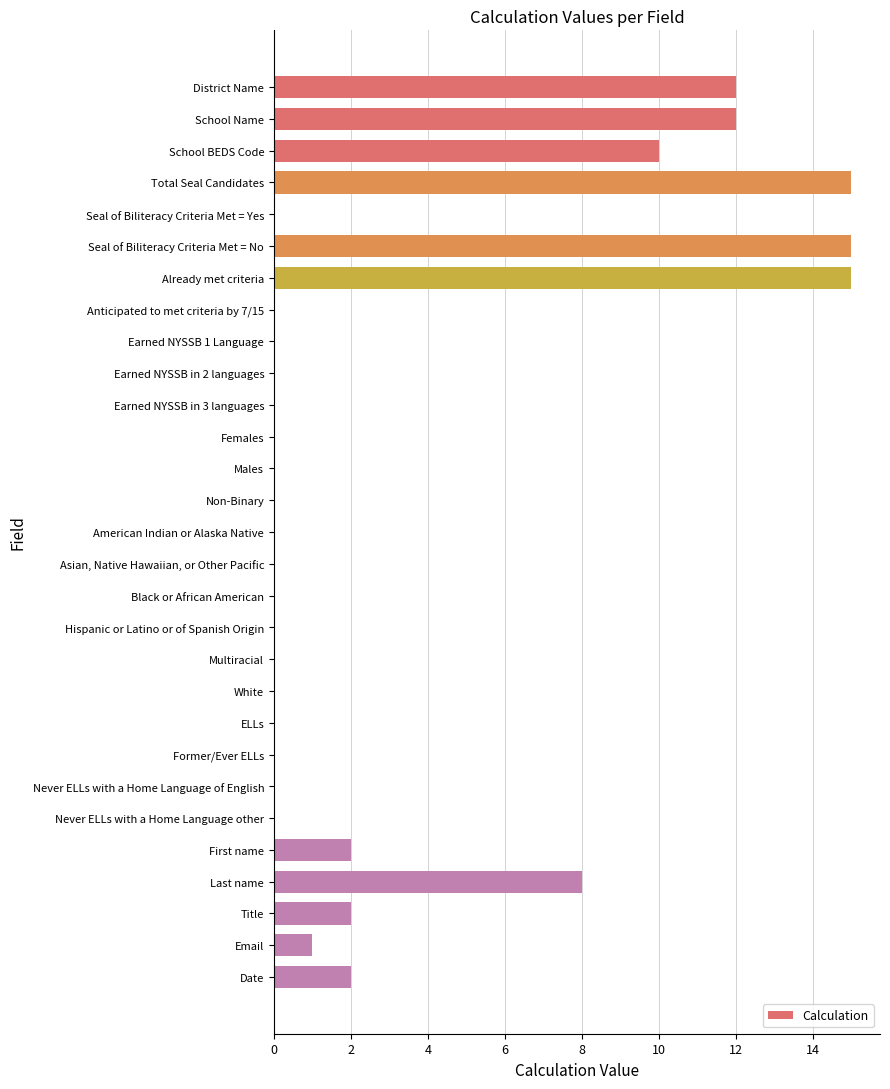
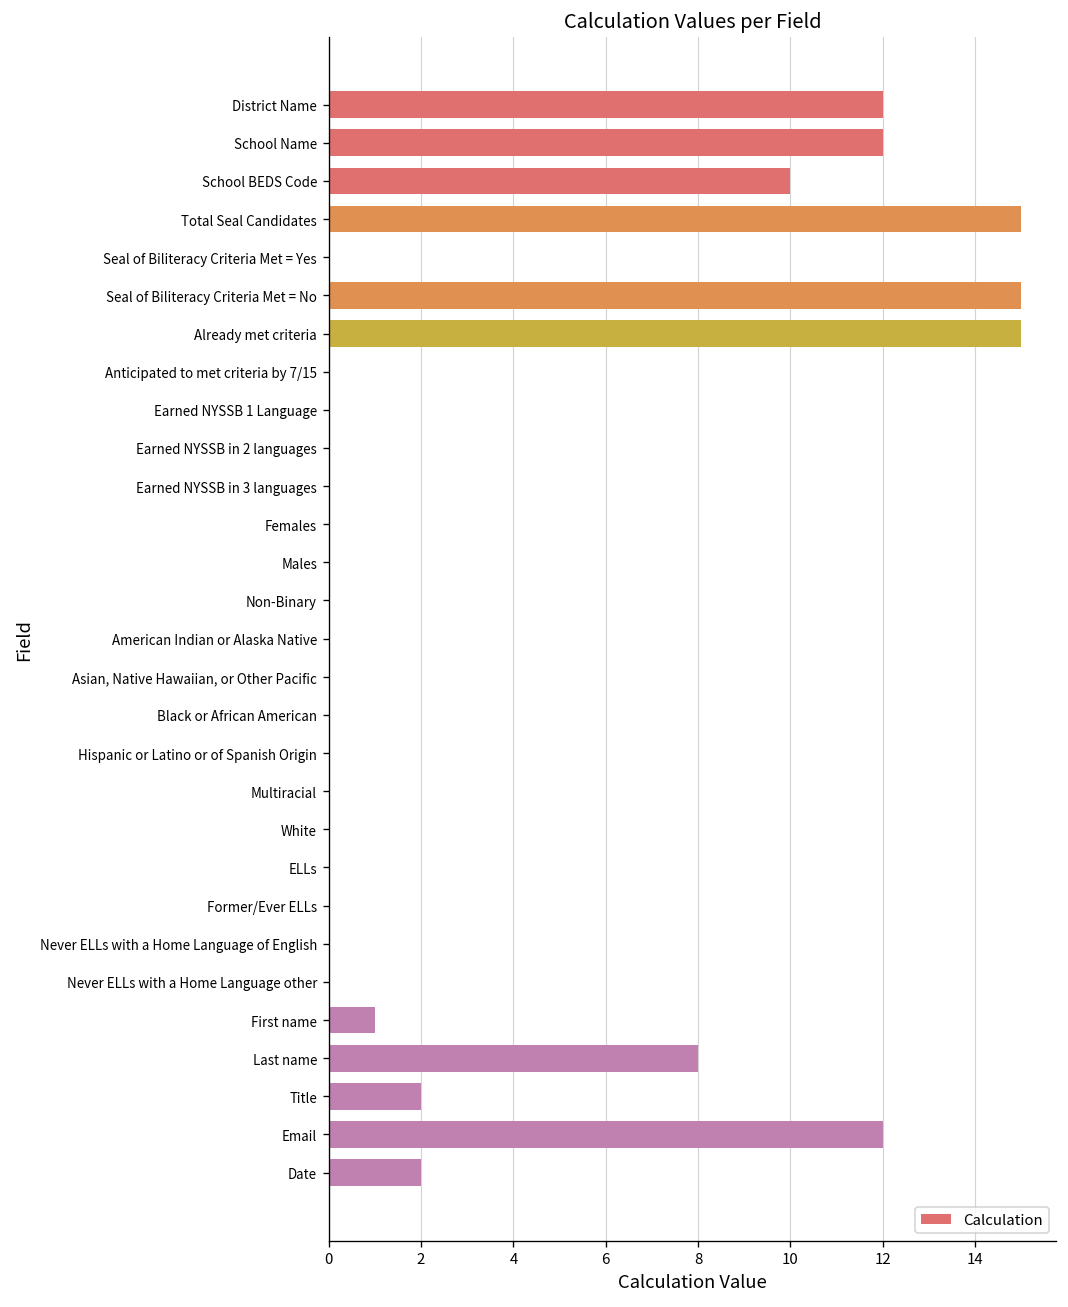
  {
    "District Name": 12,
    "School Name": 12,
    "School BEDS Code": 10,
    "Total Seal Candidates": 15,
    "Seal of Biliteracy Criteria Met = Yes": 0,
    "Seal of Biliteracy Criteria Met = No": 15,
    "Already met criteria": 15,
    "Anticipated to met criteria by 7/15": 0,
    "Earned NYSSB 1 Language": 0,
    "Earned NYSSB in 2 languages": 0,
    "Earned NYSSB in 3 languages": 0,
    "Females": 0,
    "Males": 0,
    "Non-Binary": 0,
    "American Indian or Alaska Native": 0,
    "Asian, Native Hawaiian, or Other Pacific": 0,
    "Black or African American": 0,
    "Hispanic or Latino or of Spanish Origin": 0,
    "Multiracial": 0,
    "White": 0,
    "ELLs": 0,
    "Former/Ever ELLs": 0,
    "Never ELLs with a Home Language of English": 0,
    "Never ELLs with a Home Language other": 0,
-   "First name": 2,
+   "First name": 1,
    "Last name": 8,
    "Title": 2,
-   "Email": 1,
+   "Email": 12,
    "Date": 2
  }
